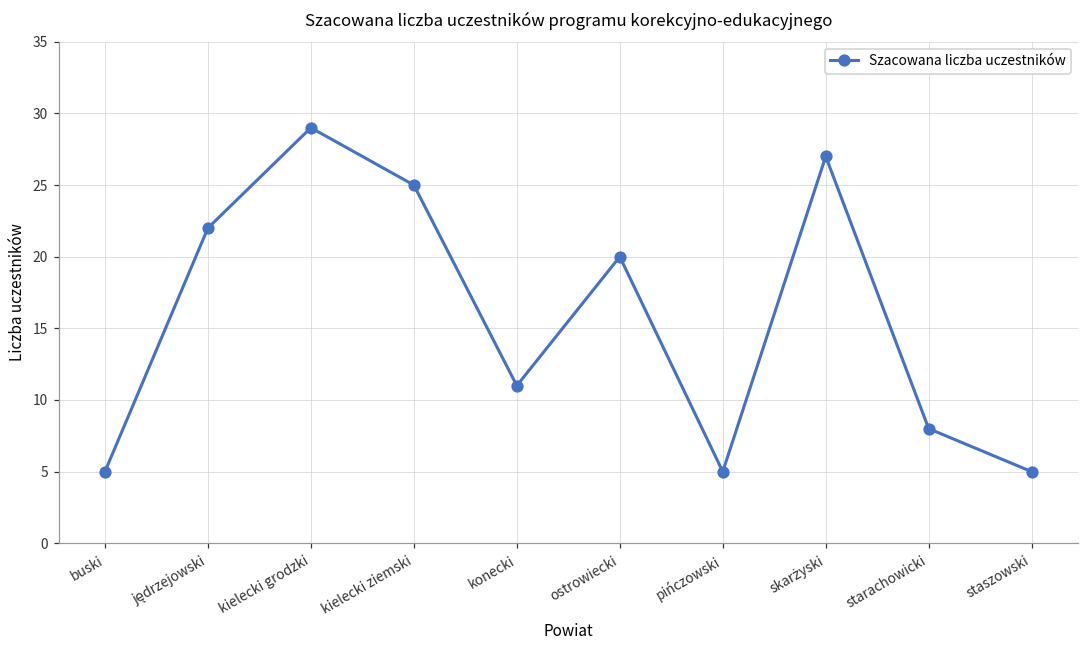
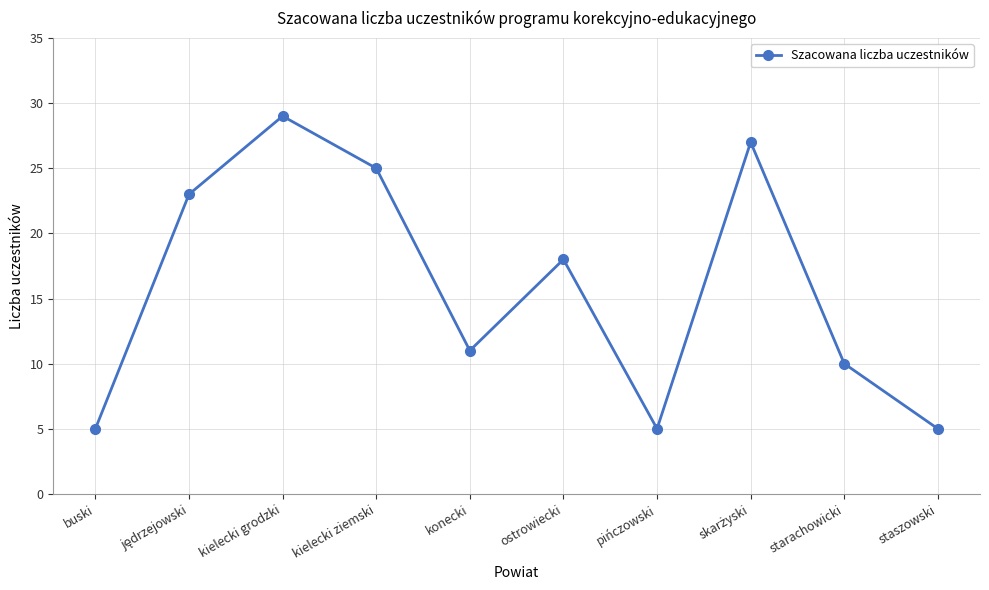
  {
    "buski": 5,
-   "jędrzejowski": 22,
+   "jędrzejowski": 23,
    "kielecki grodzki": 29,
    "kielecki ziemski": 25,
    "konecki": 11,
-   "ostrowiecki": 20,
+   "ostrowiecki": 18,
    "pińczowski": 5,
    "skarżyski": 27,
-   "starachowicki": 8,
+   "starachowicki": 10,
    "staszowski": 5
  }
